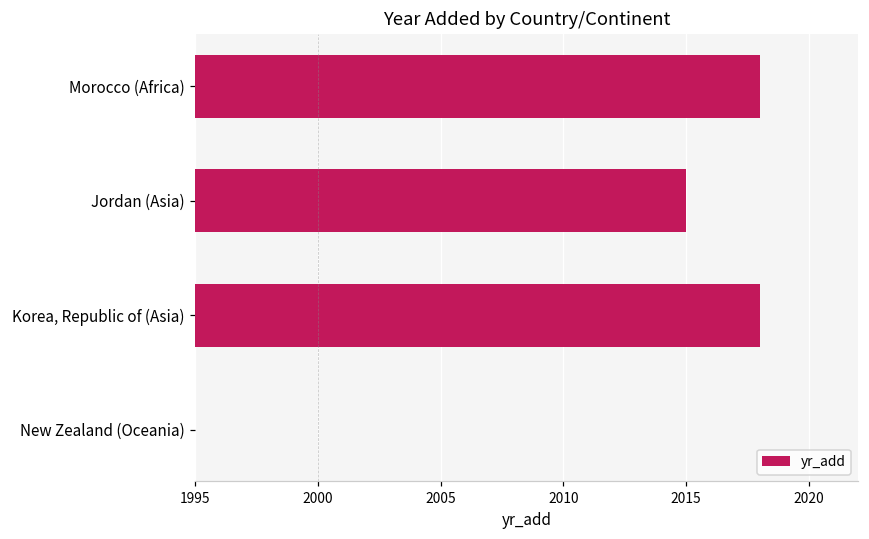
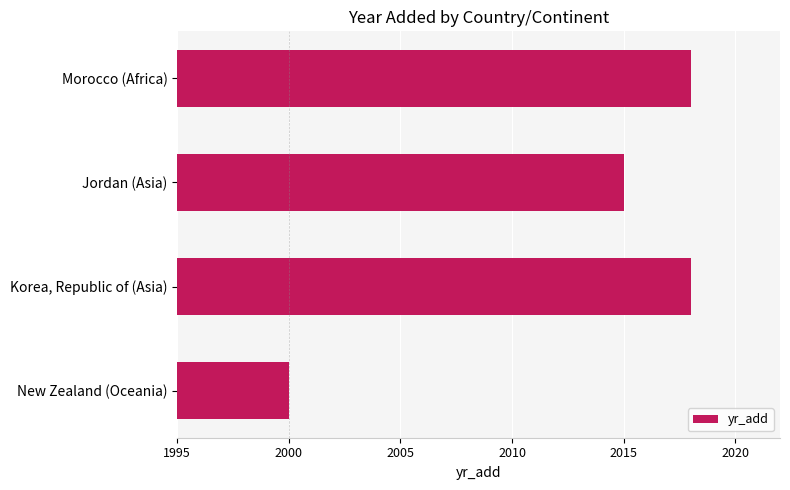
  {
    "Morocco (Africa)": 2018,
    "Jordan (Asia)": 2015,
    "Korea, Republic of (Asia)": 2018,
-   "New Zealand (Oceania)": 1995
+   "New Zealand (Oceania)": 2000
  }
